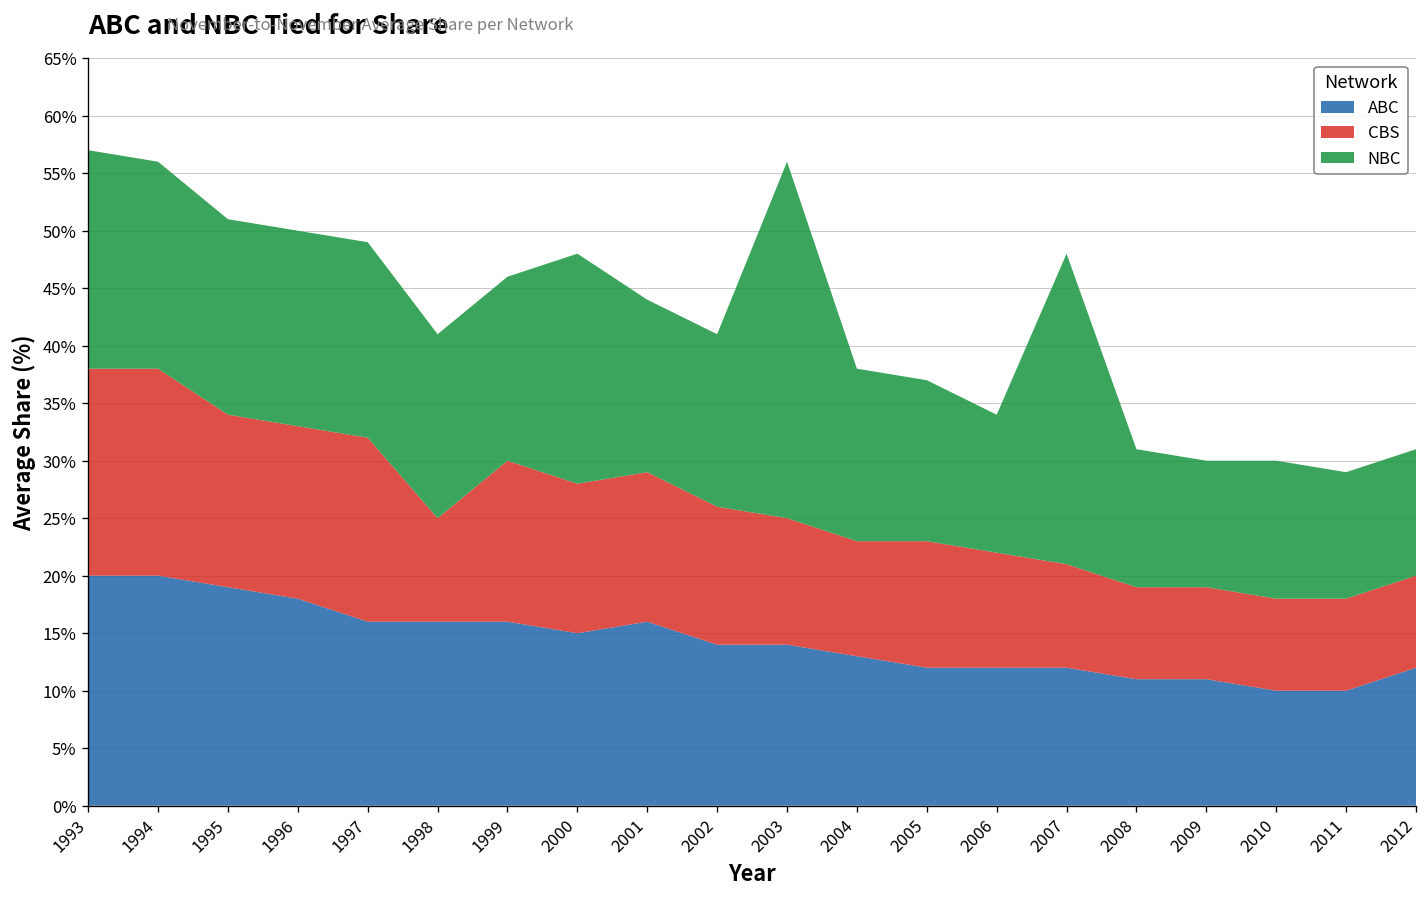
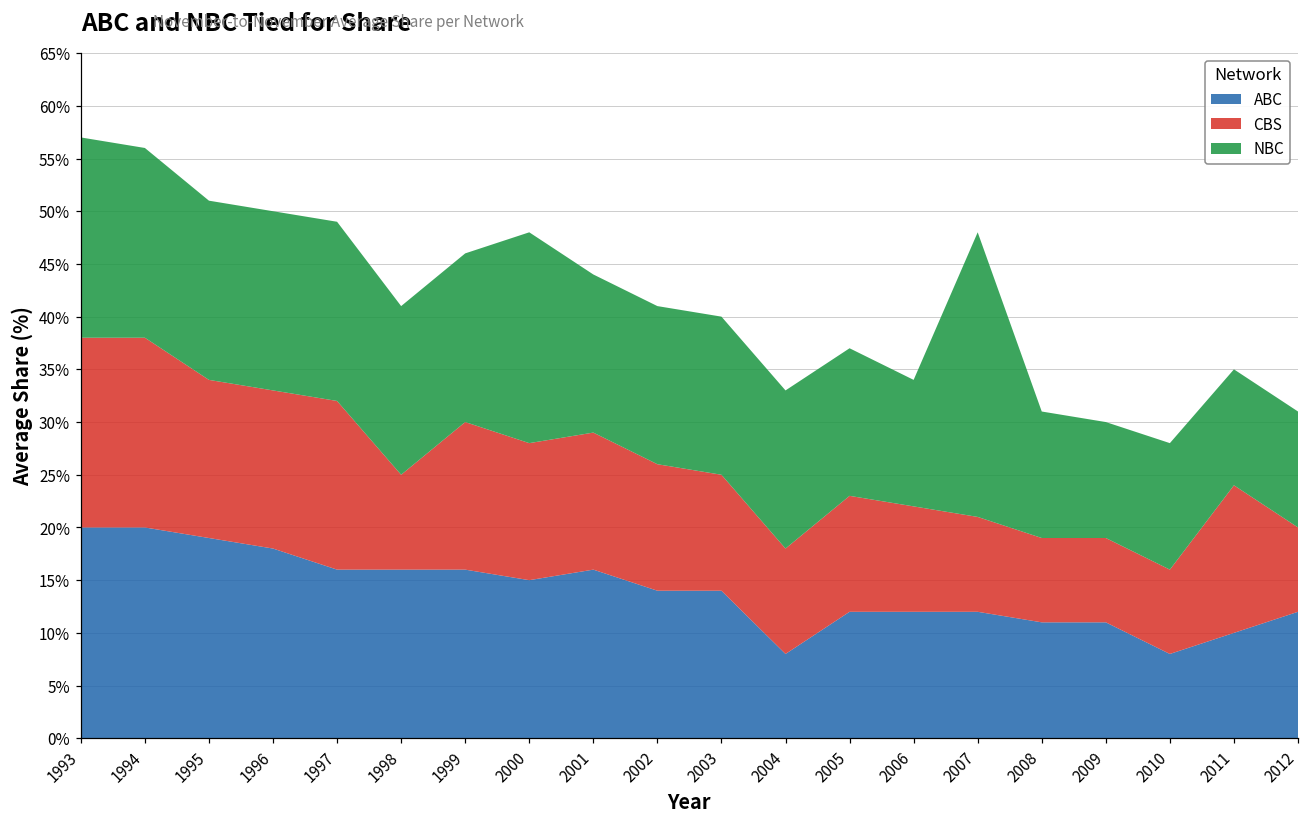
  {
    "ABC": {
      "1993": "20%",
      "1994": "20%",
      "1995": "19%",
      "1996": "18%",
      "1997": "16%",
      "1998": "16%",
      "1999": "16%",
      "2000": "15%",
      "2001": "16%",
      "2002": "14%",
      "2003": "14%",
-     "2004": "13%",
+     "2004": "8%",
      "2005": "12%",
      "2006": "12%",
      "2007": "12%",
      "2008": "11%",
      "2009": "11%",
-     "2010": "10%",
+     "2010": "8%",
      "2011": "10%",
      "2012": "12%"
    },
    "CBS": {
      "1993": "18%",
      "1994": "18%",
      "1995": "15%",
      "1996": "15%",
      "1997": "16%",
      "1998": "9%",
      "1999": "14%",
      "2000": "13%",
      "2001": "13%",
      "2002": "12%",
      "2003": "11%",
      "2004": "10%",
      "2005": "11%",
      "2006": "10%",
      "2007": "9%",
      "2008": "8%",
      "2009": "8%",
      "2010": "8%",
-     "2011": "8%",
+     "2011": "14%",
      "2012": "8%"
    },
    "NBC": {
      "1993": "19%",
      "1994": "18%",
      "1995": "17%",
      "1996": "17%",
      "1997": "17%",
      "1998": "16%",
      "1999": "16%",
      "2000": "20%",
      "2001": "15%",
      "2002": "15%",
-     "2003": "31%",
+     "2003": "15%",
      "2004": "15%",
      "2005": "14%",
      "2006": "12%",
      "2007": "27%",
      "2008": "12%",
      "2009": "11%",
      "2010": "12%",
      "2011": "11%",
      "2012": "11%"
    }
  }
